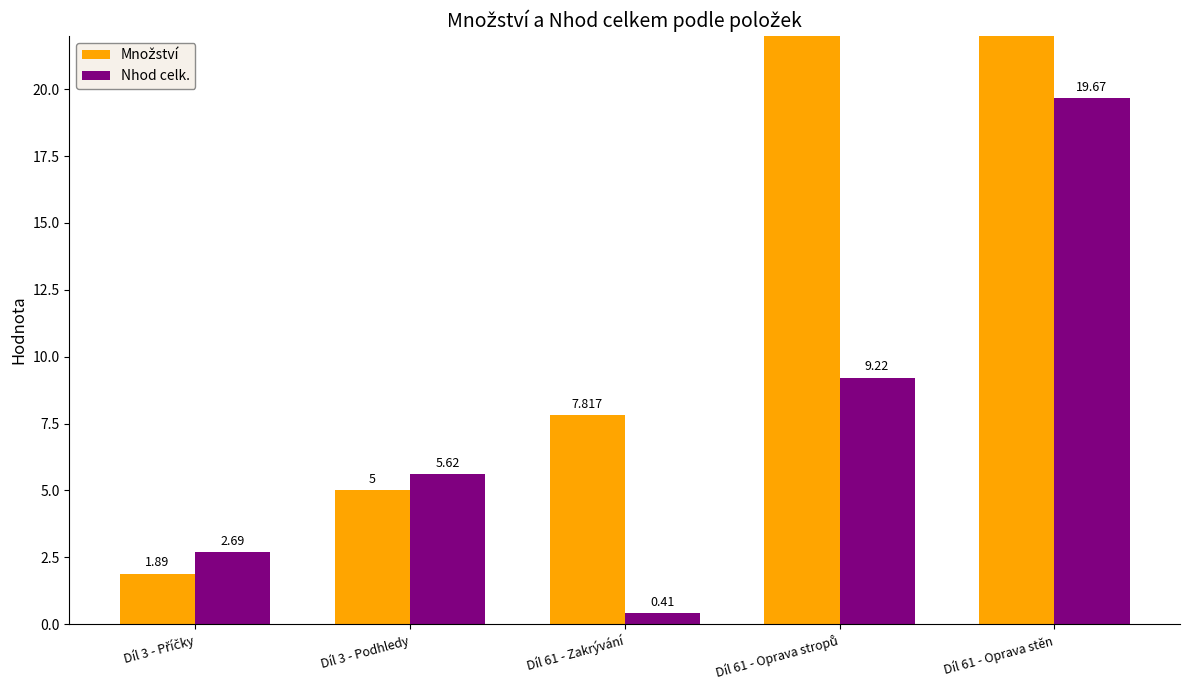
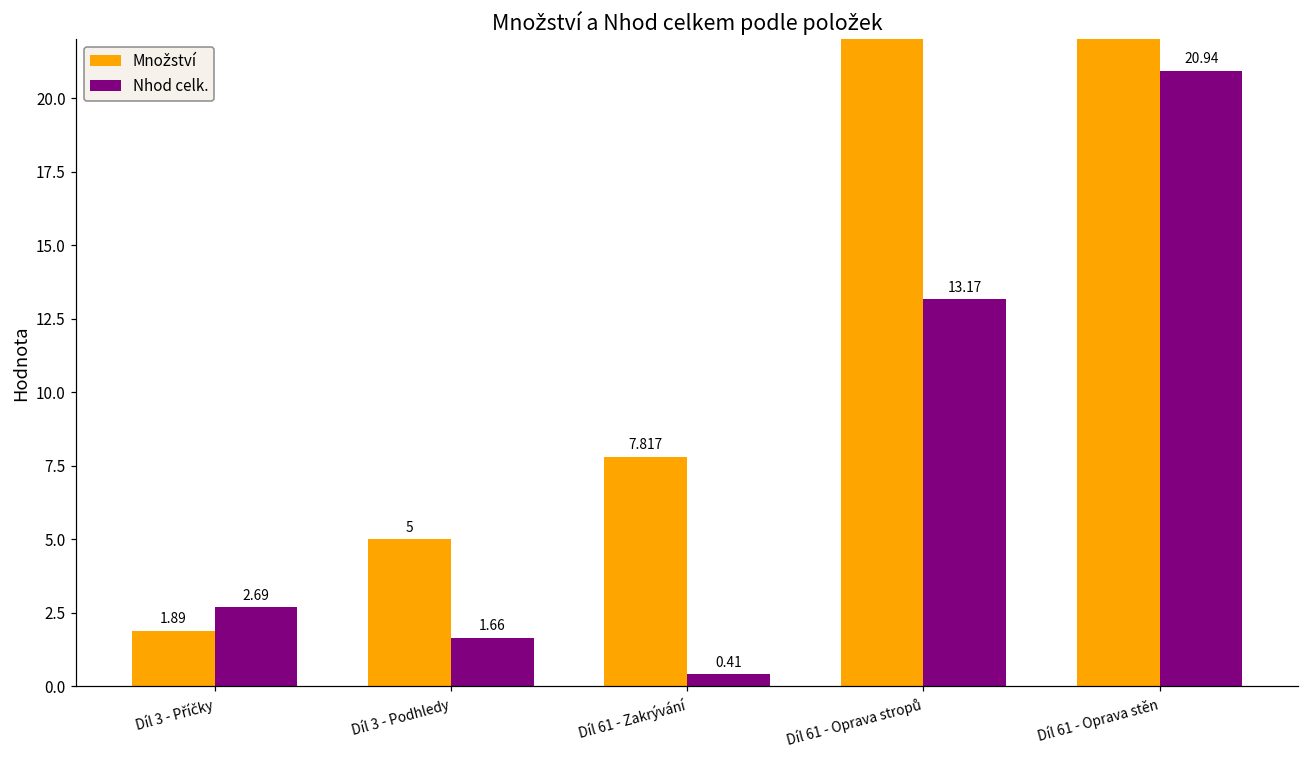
  {
    "Množství": {
      "Díl 3 - Příčky": 1.89,
      "Díl 3 - Podhledy": 5,
      "Díl 61 - Zakrývání": 7.817
    },
    "Nhod celk.": {
      "Díl 3 - Příčky": 2.69,
-     "Díl 3 - Podhledy": 5.62,
+     "Díl 3 - Podhledy": 1.66,
      "Díl 61 - Zakrývání": 0.41,
-     "Díl 61 - Oprava stropů": 9.22,
-     "Díl 61 - Oprava stěn": 19.67
+     "Díl 61 - Oprava stropů": 13.17,
+     "Díl 61 - Oprava stěn": 20.94
    }
  }
